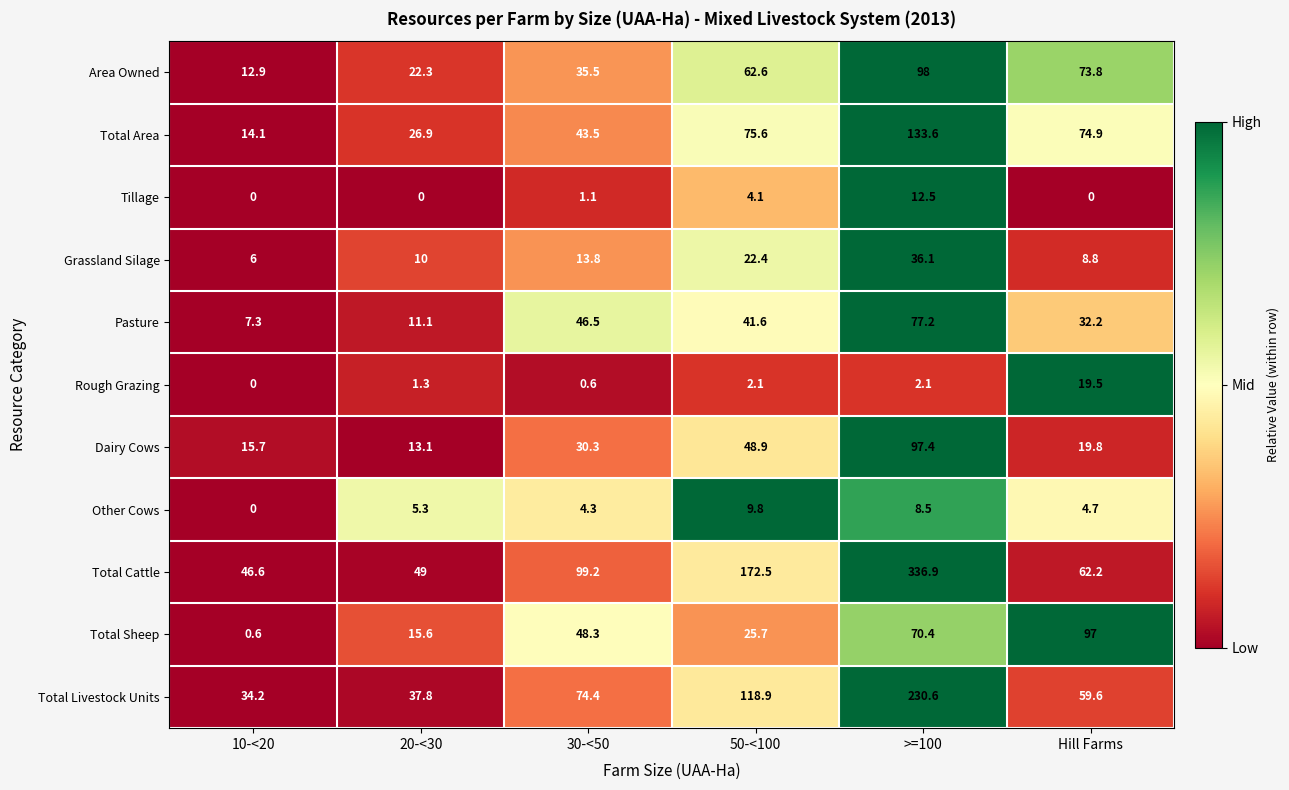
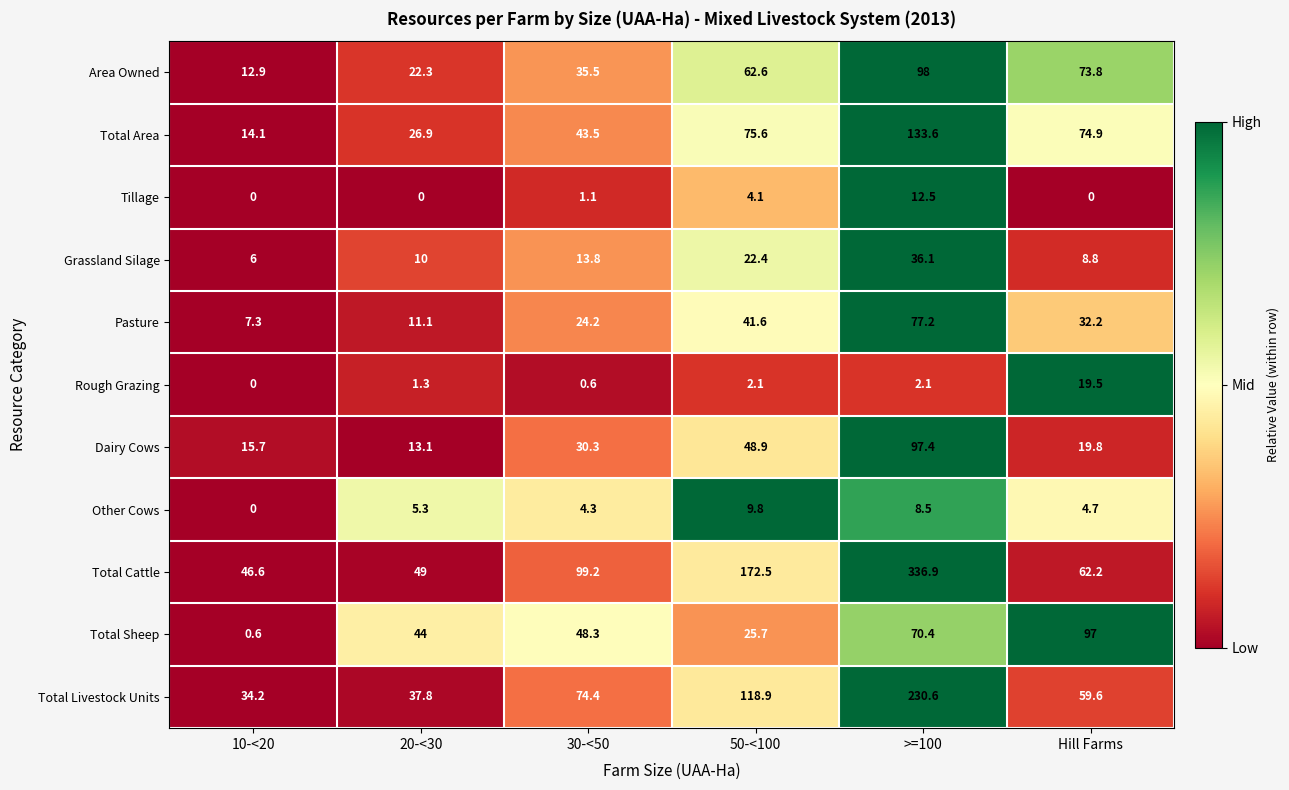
  {
    "Area Owned": {
      "10-<20": 12.9,
      "20-<30": 22.3,
      "30-<50": 35.5,
      "50-<100": 62.6,
      ">=100": 98,
      "Hill Farms": 73.8
    },
    "Total Area": {
      "10-<20": 14.1,
      "20-<30": 26.9,
      "30-<50": 43.5,
      "50-<100": 75.6,
      ">=100": 133.6,
      "Hill Farms": 74.9
    },
    "Tillage": {
      "10-<20": 0,
      "20-<30": 0,
      "30-<50": 1.1,
      "50-<100": 4.1,
      ">=100": 12.5,
      "Hill Farms": 0
    },
    "Grassland Silage": {
      "10-<20": 6,
      "20-<30": 10,
      "30-<50": 13.8,
      "50-<100": 22.4,
      ">=100": 36.1,
      "Hill Farms": 8.8
    },
    "Pasture": {
      "10-<20": 7.3,
      "20-<30": 11.1,
-     "30-<50": 46.5,
+     "30-<50": 24.2,
      "50-<100": 41.6,
      ">=100": 77.2,
      "Hill Farms": 32.2
    },
    "Rough Grazing": {
      "10-<20": 0,
      "20-<30": 1.3,
      "30-<50": 0.6,
      "50-<100": 2.1,
      ">=100": 2.1,
      "Hill Farms": 19.5
    },
    "Dairy Cows": {
      "10-<20": 15.7,
      "20-<30": 13.1,
      "30-<50": 30.3,
      "50-<100": 48.9,
      ">=100": 97.4,
      "Hill Farms": 19.8
    },
    "Other Cows": {
      "10-<20": 0,
      "20-<30": 5.3,
      "30-<50": 4.3,
      "50-<100": 9.8,
      ">=100": 8.5,
      "Hill Farms": 4.7
    },
    "Total Cattle": {
      "10-<20": 46.6,
      "20-<30": 49,
      "30-<50": 99.2,
      "50-<100": 172.5,
      ">=100": 336.9,
      "Hill Farms": 62.2
    },
    "Total Sheep": {
      "10-<20": 0.6,
-     "20-<30": 15.6,
+     "20-<30": 44,
      "30-<50": 48.3,
      "50-<100": 25.7,
      ">=100": 70.4,
      "Hill Farms": 97
    },
    "Total Livestock Units": {
      "10-<20": 34.2,
      "20-<30": 37.8,
      "30-<50": 74.4,
      "50-<100": 118.9,
      ">=100": 230.6,
      "Hill Farms": 59.6
    }
  }
